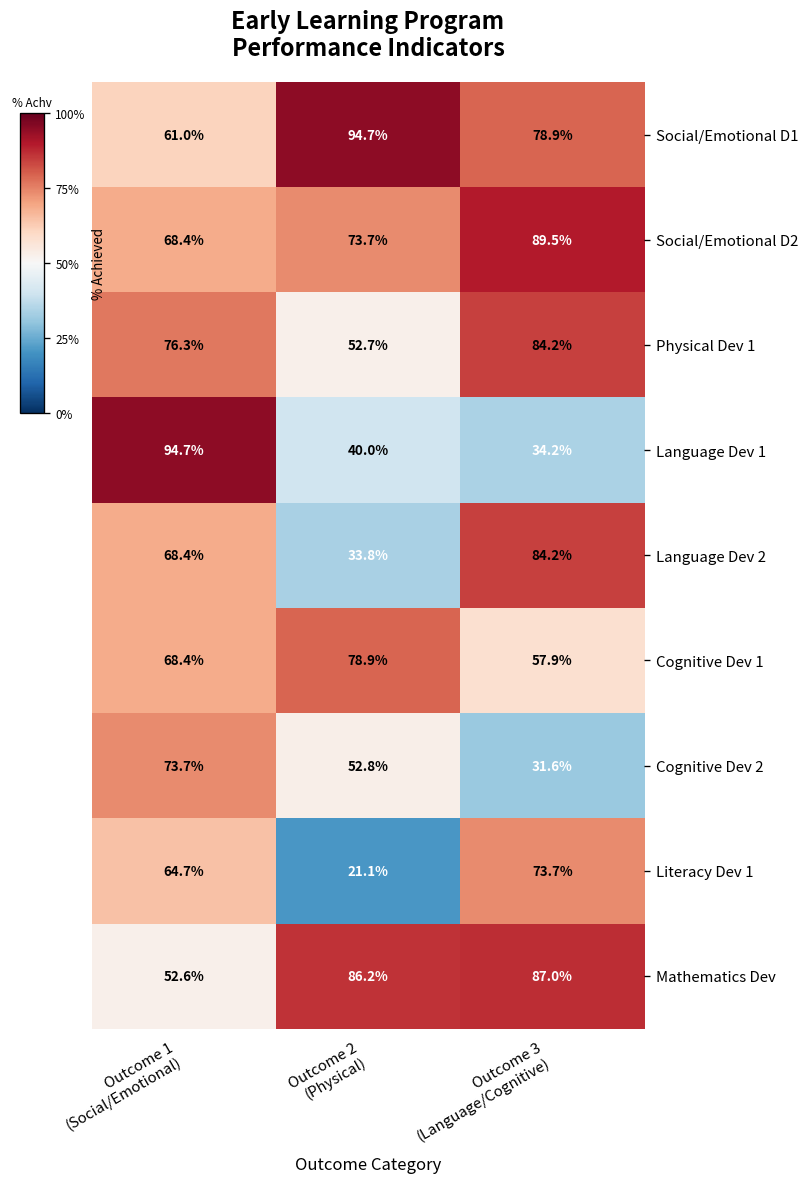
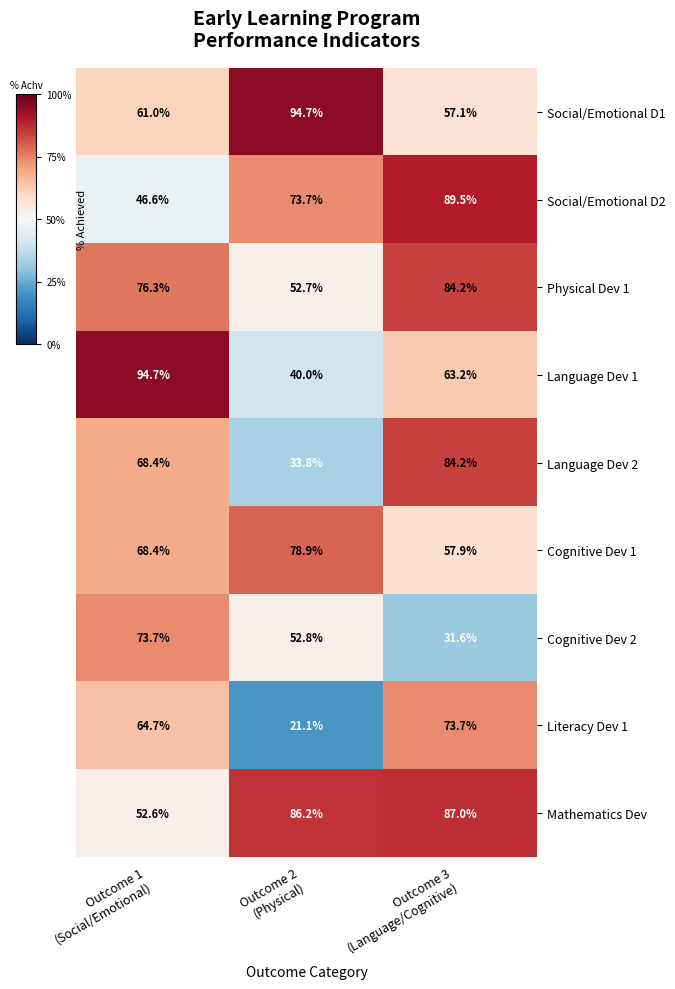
  {
    "Social/Emotional D1": {
      "Outcome 1 (Social/Emotional)": "61.0%",
      "Outcome 2 (Physical)": "94.7%",
-     "Outcome 3 (Language/Cognitive)": "78.9%"
+     "Outcome 3 (Language/Cognitive)": "57.1%"
    },
    "Social/Emotional D2": {
-     "Outcome 1 (Social/Emotional)": "68.4%",
+     "Outcome 1 (Social/Emotional)": "46.6%",
      "Outcome 2 (Physical)": "73.7%",
      "Outcome 3 (Language/Cognitive)": "89.5%"
    },
    "Physical Dev 1": {
      "Outcome 1 (Social/Emotional)": "76.3%",
      "Outcome 2 (Physical)": "52.7%",
      "Outcome 3 (Language/Cognitive)": "84.2%"
    },
    "Language Dev 1": {
      "Outcome 1 (Social/Emotional)": "94.7%",
      "Outcome 2 (Physical)": "40.0%",
-     "Outcome 3 (Language/Cognitive)": "34.2%"
+     "Outcome 3 (Language/Cognitive)": "63.2%"
    },
    "Language Dev 2": {
      "Outcome 1 (Social/Emotional)": "68.4%",
      "Outcome 2 (Physical)": "33.8%",
      "Outcome 3 (Language/Cognitive)": "84.2%"
    },
    "Cognitive Dev 1": {
      "Outcome 1 (Social/Emotional)": "68.4%",
      "Outcome 2 (Physical)": "78.9%",
      "Outcome 3 (Language/Cognitive)": "57.9%"
    },
    "Cognitive Dev 2": {
      "Outcome 1 (Social/Emotional)": "73.7%",
      "Outcome 2 (Physical)": "52.8%",
      "Outcome 3 (Language/Cognitive)": "31.6%"
    },
    "Literacy Dev 1": {
      "Outcome 1 (Social/Emotional)": "64.7%",
      "Outcome 2 (Physical)": "21.1%",
      "Outcome 3 (Language/Cognitive)": "73.7%"
    },
    "Mathematics Dev": {
      "Outcome 1 (Social/Emotional)": "52.6%",
      "Outcome 2 (Physical)": "86.2%",
      "Outcome 3 (Language/Cognitive)": "87.0%"
    }
  }
